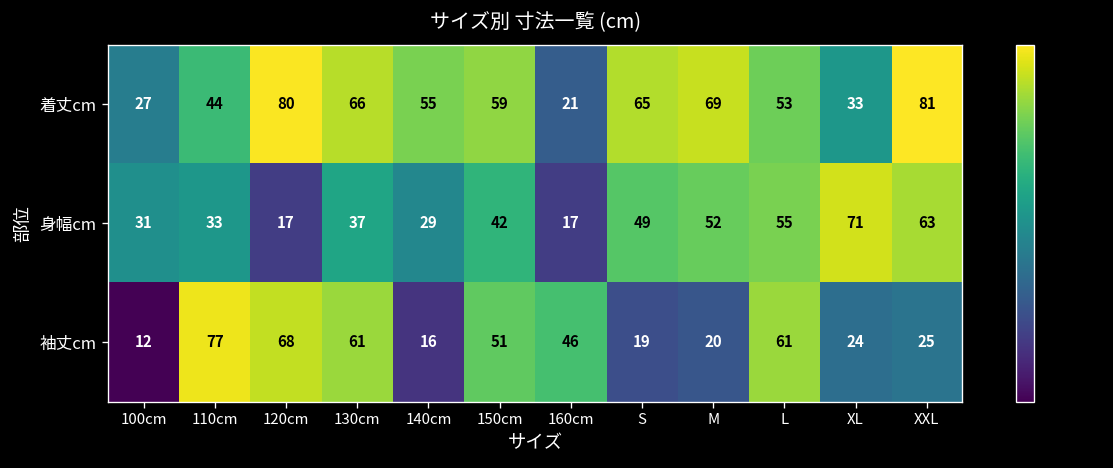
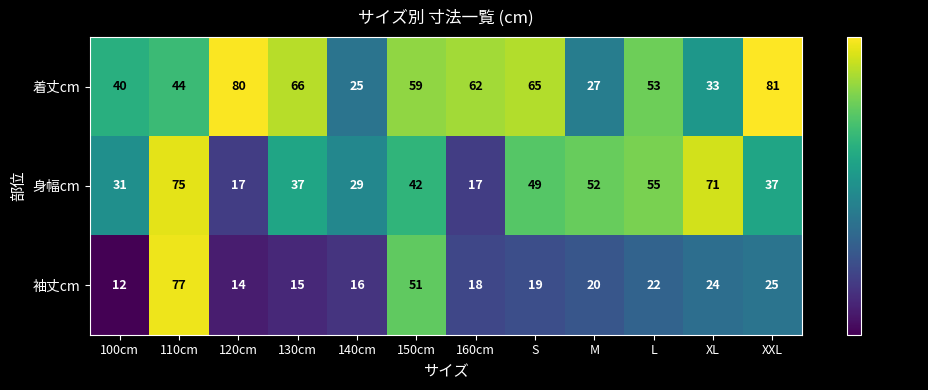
  {
    "着丈cm": {
-     "100cm": 27,
+     "100cm": 40,
      "110cm": 44,
      "120cm": 80,
      "130cm": 66,
-     "140cm": 55,
+     "140cm": 25,
      "150cm": 59,
-     "160cm": 21,
+     "160cm": 62,
      "S": 65,
-     "M": 69,
+     "M": 27,
      "L": 53,
      "XL": 33,
      "XXL": 81
    },
    "身幅cm": {
      "100cm": 31,
-     "110cm": 33,
+     "110cm": 75,
      "120cm": 17,
      "130cm": 37,
      "140cm": 29,
      "150cm": 42,
      "160cm": 17,
      "S": 49,
      "M": 52,
      "L": 55,
      "XL": 71,
-     "XXL": 63
+     "XXL": 37
    },
    "袖丈cm": {
      "100cm": 12,
      "110cm": 77,
-     "120cm": 68,
-     "130cm": 61,
+     "120cm": 14,
+     "130cm": 15,
      "140cm": 16,
      "150cm": 51,
-     "160cm": 46,
+     "160cm": 18,
      "S": 19,
      "M": 20,
-     "L": 61,
+     "L": 22,
      "XL": 24,
      "XXL": 25
    }
  }
